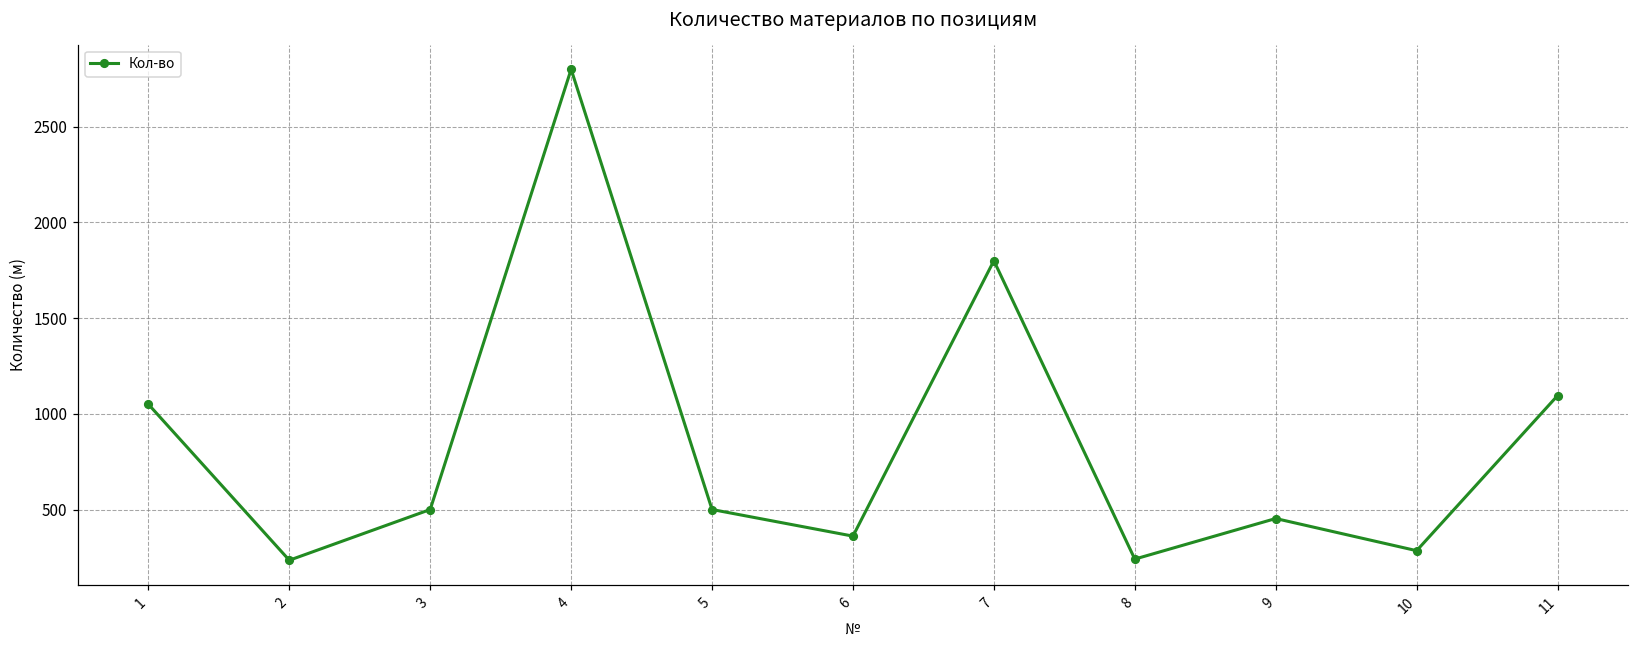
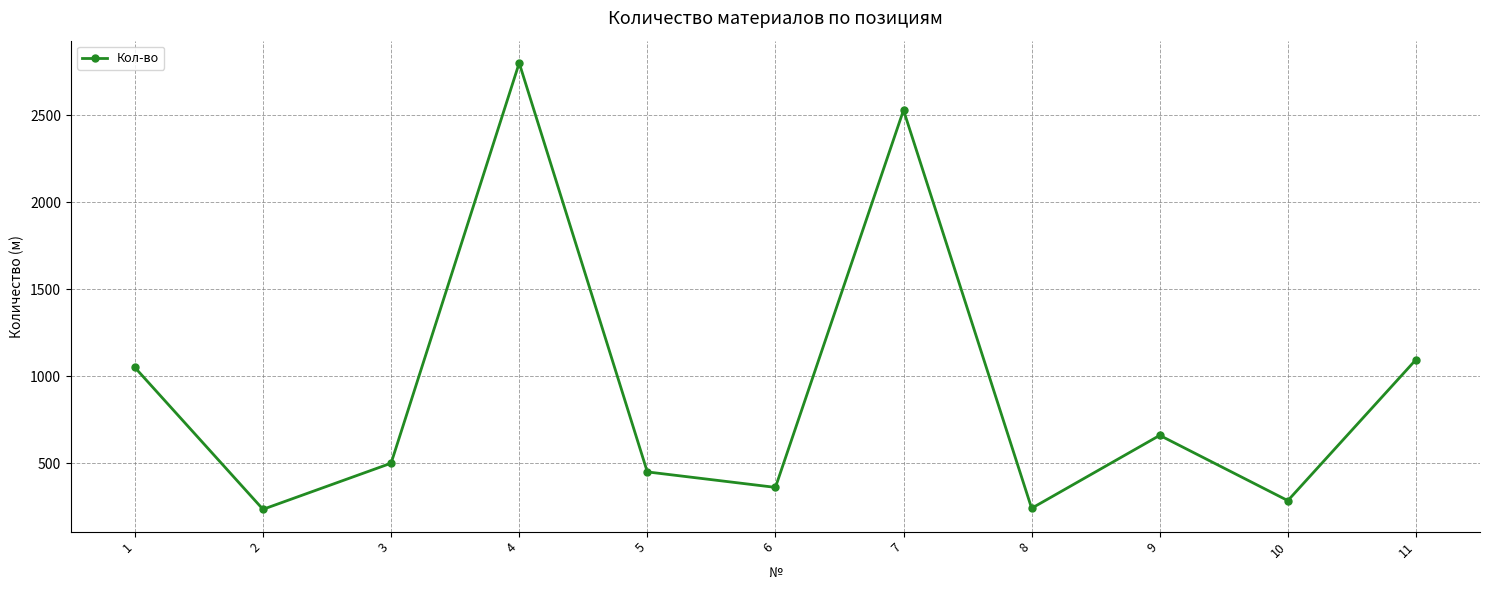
  {
    "1": 1050,
    "2": 240,
    "3": 500,
    "4": 2800,
-   "5": 500,
+   "5": 450,
    "6": 360,
-   "7": 1800,
+   "7": 2530,
    "8": 240,
-   "9": 450,
+   "9": 660,
    "10": 290,
    "11": 1100
  }
